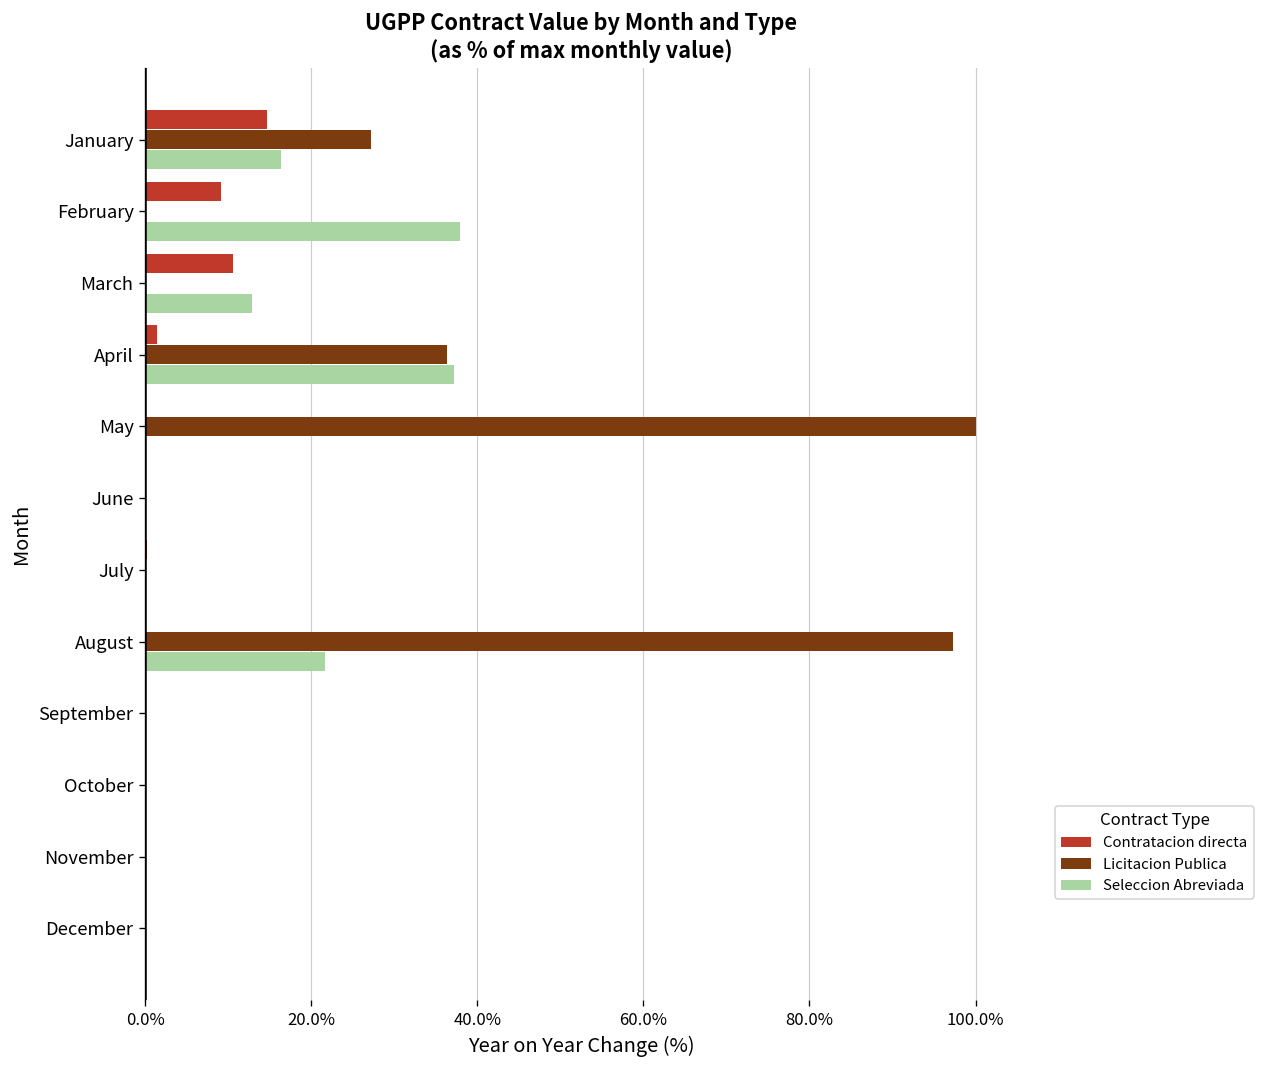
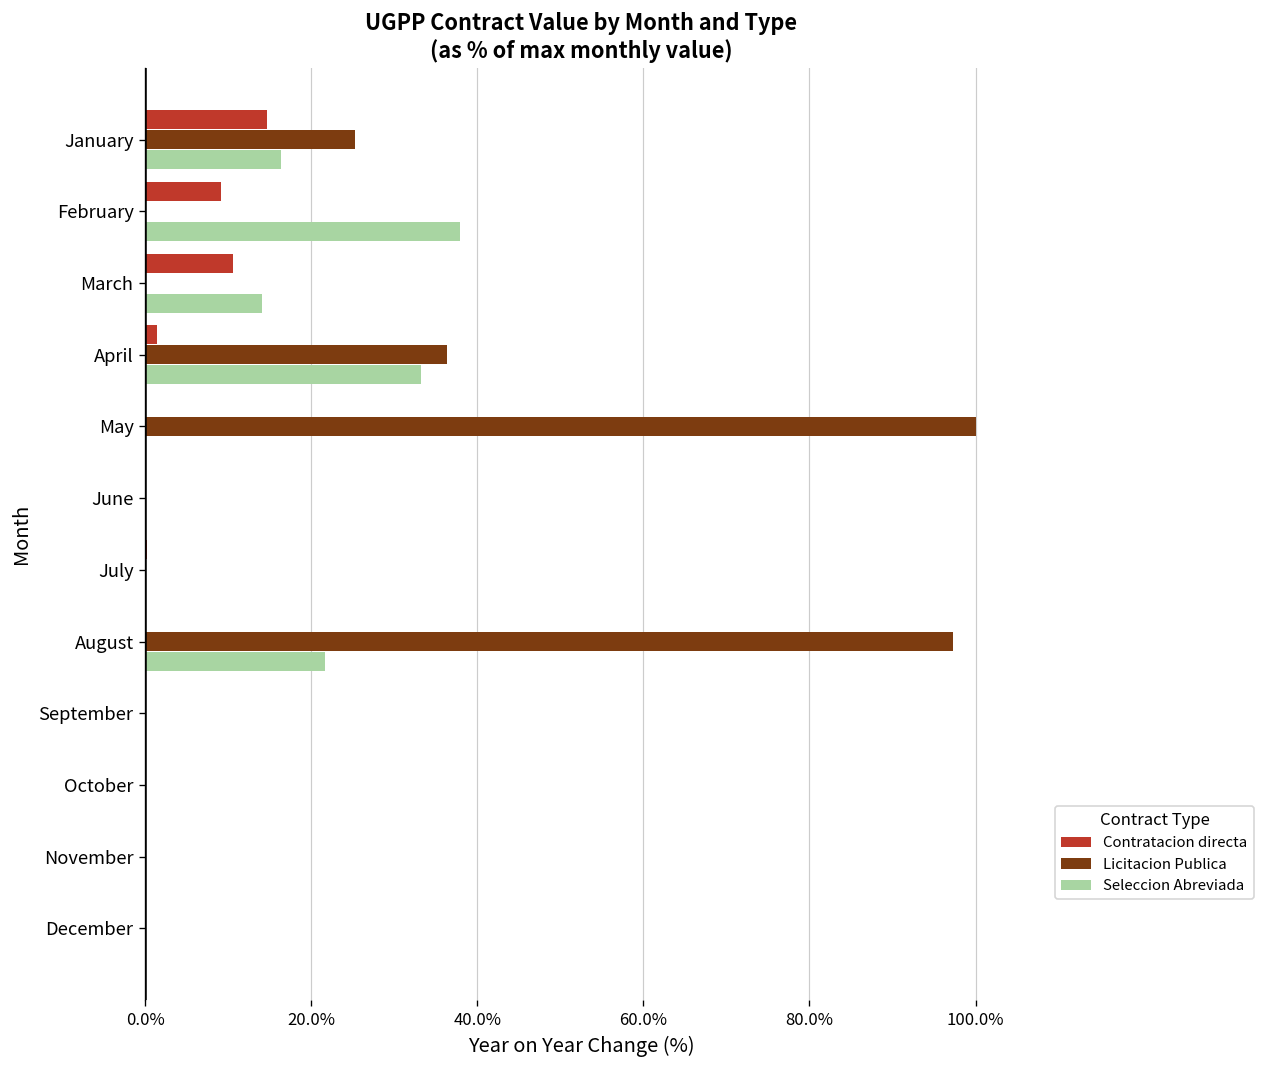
  {
    "Contratacion directa": {
      "January": "15%",
      "February": "9%",
      "March": "11%",
      "April": "1%",
      "May": "0%",
      "June": "0%",
      "August": "0%",
      "September": "0%",
      "October": "0%",
      "November": "0%",
      "December": "0%"
    },
    "Licitacion Publica": {
-     "January": "27%",
+     "January": "25%",
      "February": "0%",
      "March": "0%",
      "April": "36%",
      "May": "100%",
      "June": "0%",
      "July": "0%",
      "August": "97%",
      "September": "0%",
      "October": "0%",
      "November": "0%",
      "December": "0%"
    },
    "Seleccion Abreviada": {
      "January": "16%",
      "February": "38%",
-     "March": "13%",
-     "April": "37%",
+     "March": "14%",
+     "April": "33%",
      "May": "0%",
      "June": "0%",
      "July": "0%",
      "August": "22%",
      "September": "0%",
      "October": "0%",
      "November": "0%",
      "December": "0%"
    }
  }
